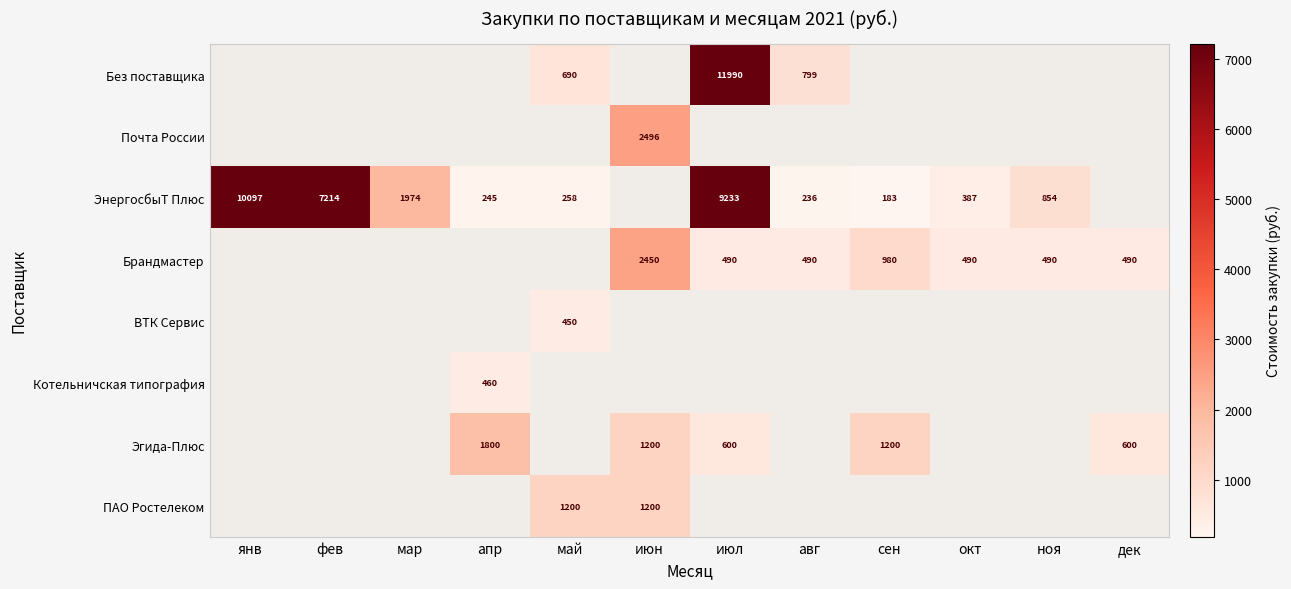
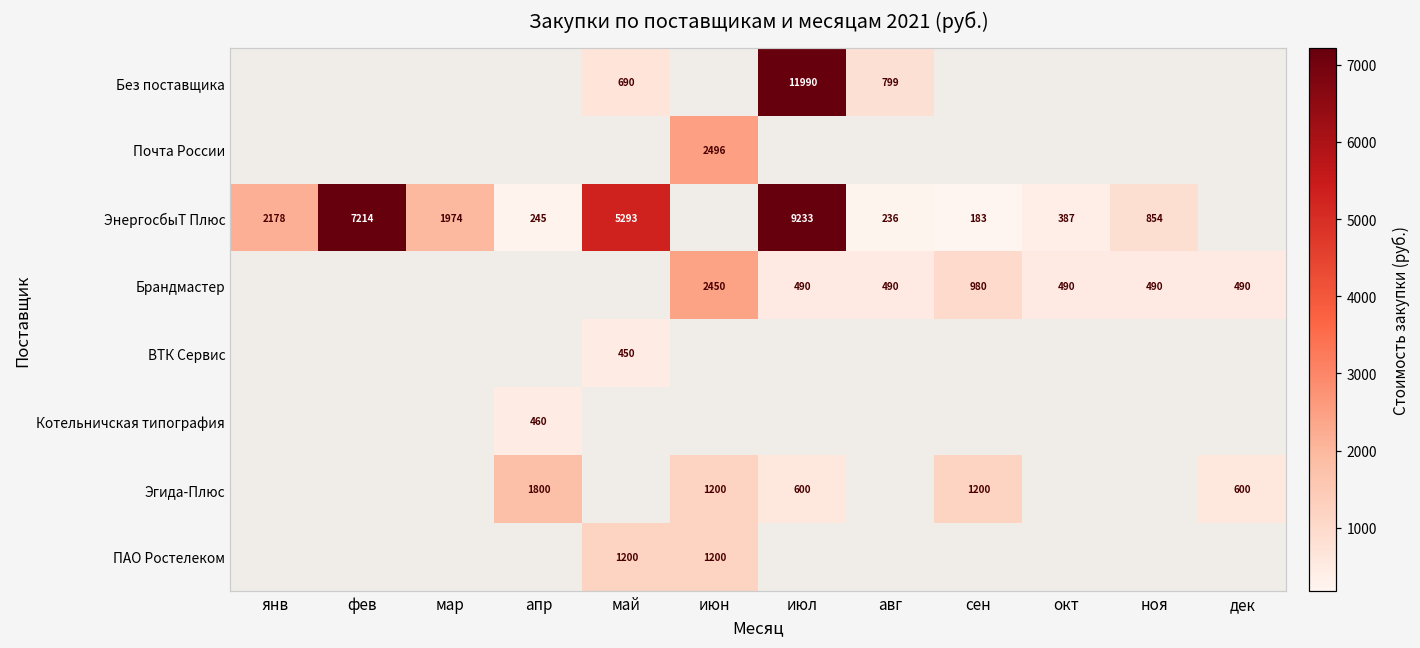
  {
    "Без поставщика": {
      "май": 690,
      "июл": 11990,
      "авг": 799
    },
    "Почта России": {
      "июн": 2496
    },
    "ЭнергосбыТ Плюс": {
-     "янв": 10097,
+     "янв": 2178,
      "фев": 7214,
      "мар": 1974,
      "апр": 245,
-     "май": 258,
+     "май": 5293,
      "июл": 9233,
      "авг": 236,
      "сен": 183,
      "окт": 387,
      "ноя": 854
    },
    "Брандмастер": {
      "июн": 2450,
      "июл": 490,
      "авг": 490,
      "сен": 980,
      "окт": 490,
      "ноя": 490,
      "дек": 490
    },
    "ВТК Сервис": {
      "май": 450
    },
    "Котельничская типография": {
      "апр": 460
    },
    "Эгида-Плюс": {
      "апр": 1800,
      "июн": 1200,
      "июл": 600,
      "сен": 1200,
      "дек": 600
    },
    "ПАО Ростелеком": {
      "май": 1200,
      "июн": 1200
    }
  }
